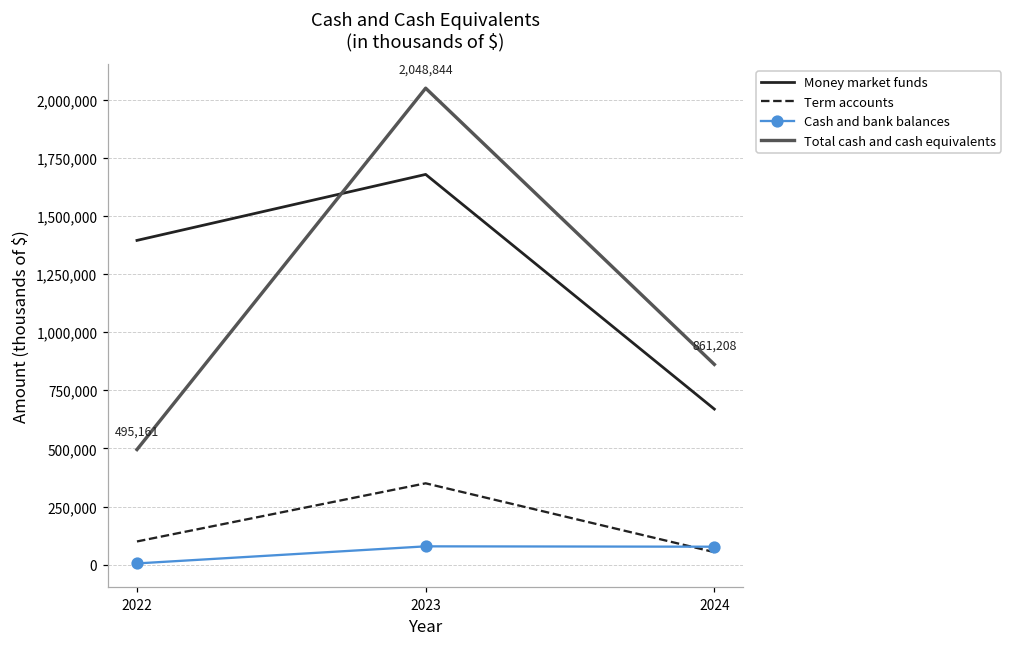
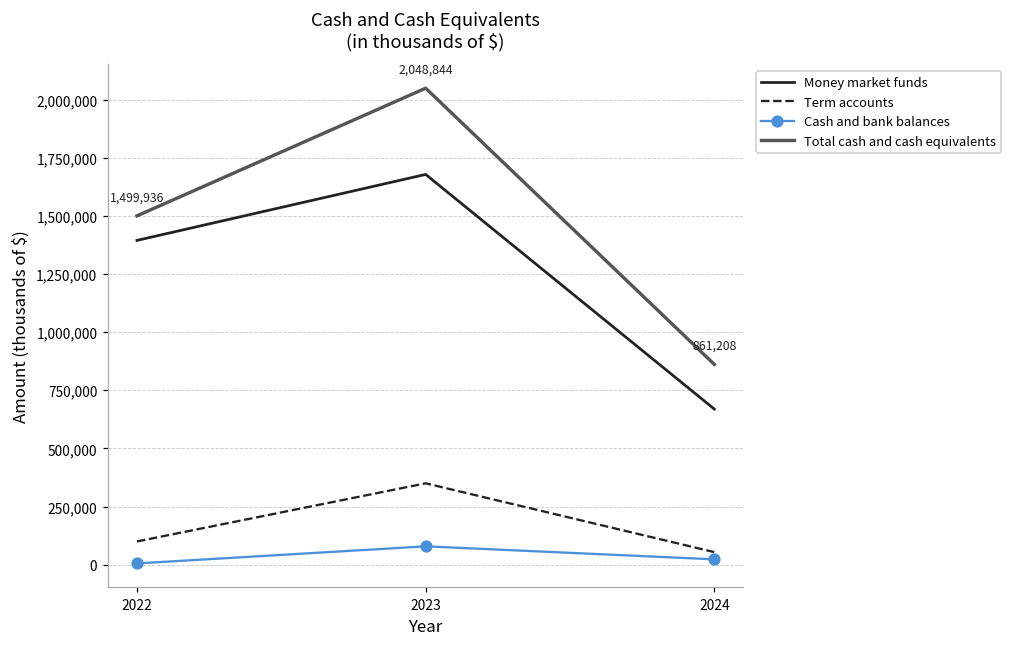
  {
    "Cash and bank balances": {
      "2022": "10,000",
      "2023": "80,000",
-     "2024": "80,000"
+     "2024": "20,000"
    },
    "Total cash and cash equivalents": {
-     "2022": "495,161",
+     "2022": "1,499,936",
      "2023": "2,048,844",
      "2024": "861,208"
    }
  }
